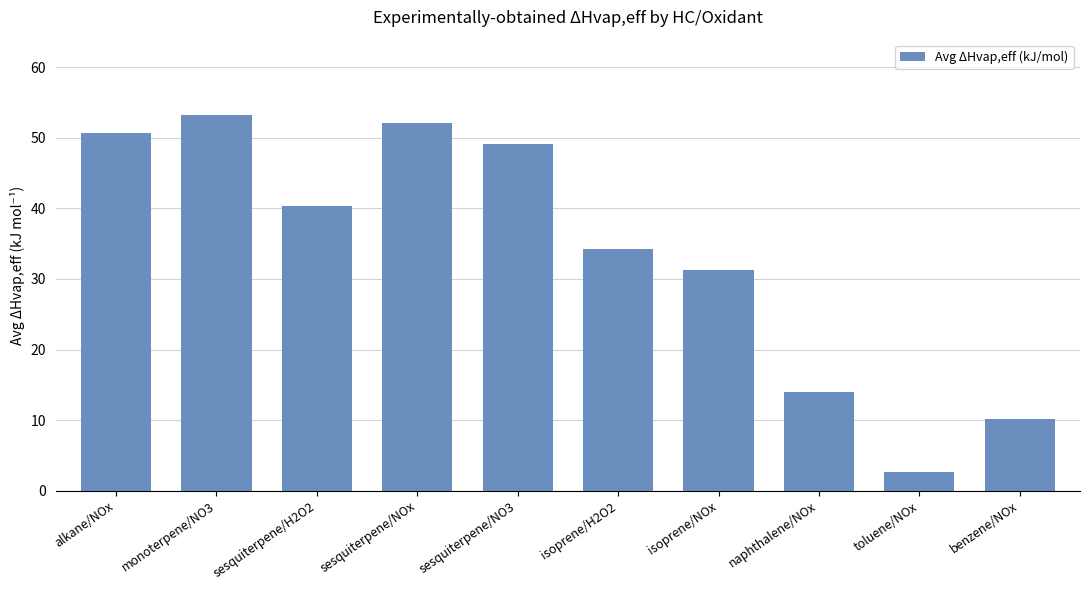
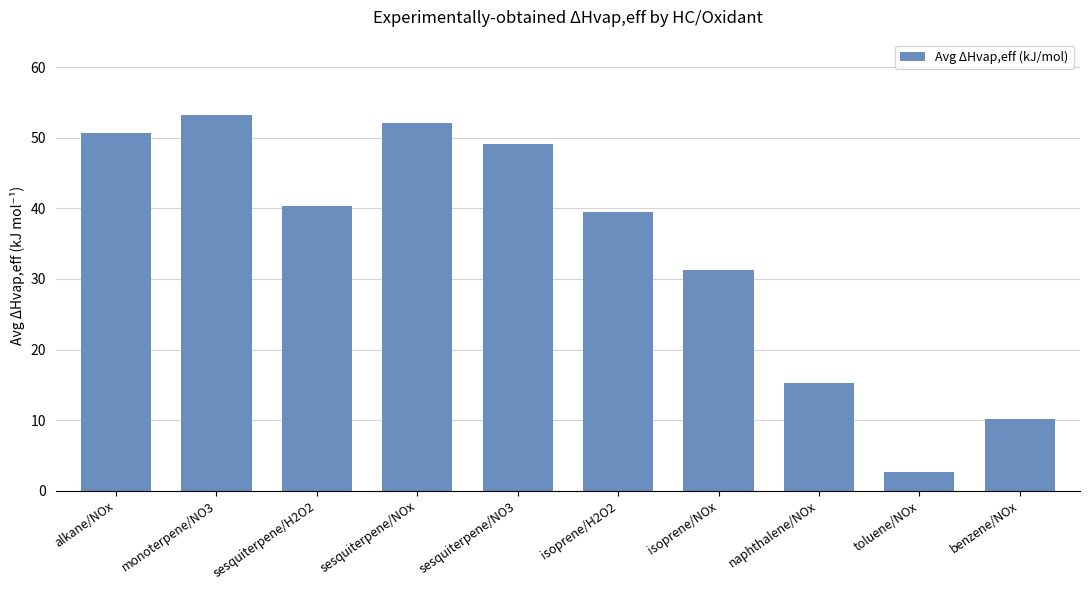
  {
    "alkane/NOx": 51,
    "monoterpene/NO3": 53,
    "sesquiterpene/H2O2": 40,
    "sesquiterpene/NOx": 52,
    "sesquiterpene/NO3": 49,
-   "isoprene/H2O2": 34,
+   "isoprene/H2O2": 40,
    "isoprene/NOx": 31,
-   "naphthalene/NOx": 14,
+   "naphthalene/NOx": 15,
    "toluene/NOx": 3,
    "benzene/NOx": 10
  }
